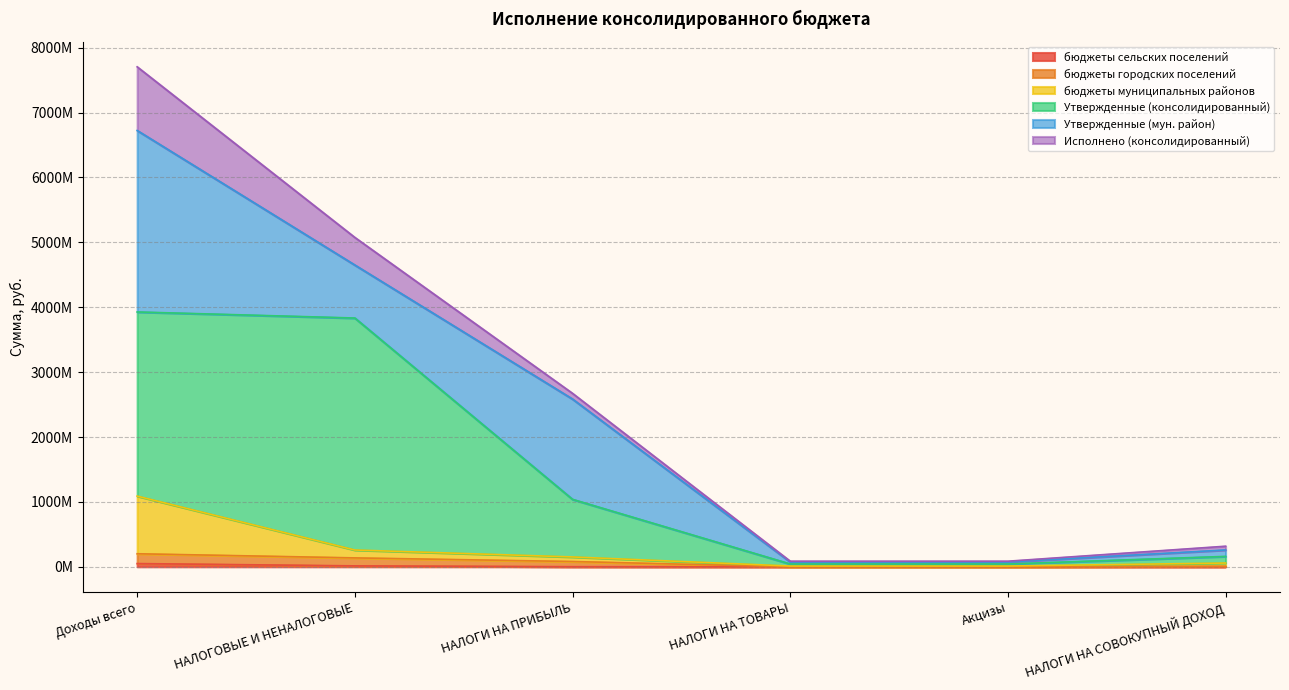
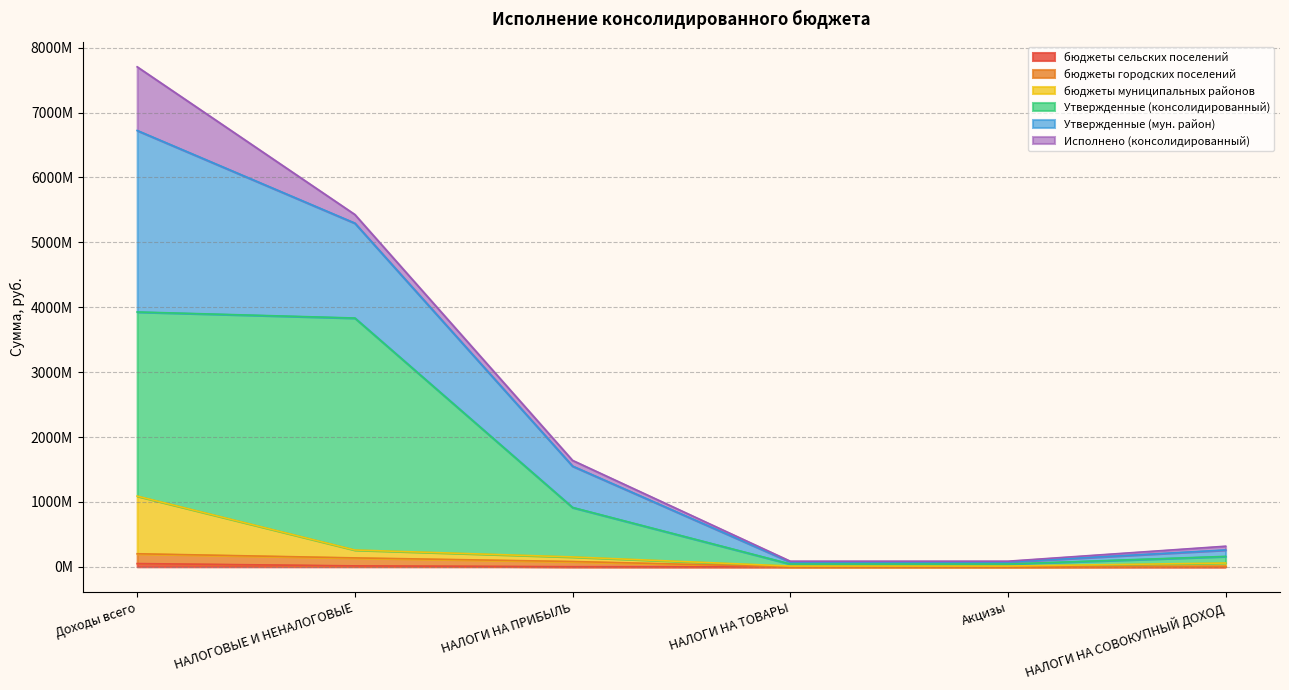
  {
    "бюджеты муниципальных районов": {
      "Доходы всего": 900000000,
      "НАЛОГОВЫЕ И НЕНАЛОГОВЫЕ": 100000000,
      "НАЛОГИ НА ПРИБЫЛЬ": 100000000,
      "НАЛОГИ НА СОВОКУПНЫЙ ДОХОД": 0
    },
    "Утвержденные (консолидированный)": {
      "Доходы всего": 2800000000,
      "НАЛОГОВЫЕ И НЕНАЛОГОВЫЕ": 3600000000,
-     "НАЛОГИ НА ПРИБЫЛЬ": 900000000,
+     "НАЛОГИ НА ПРИБЫЛЬ": 800000000,
      "НАЛОГИ НА СОВОКУПНЫЙ ДОХОД": 100000000
    },
    "Утвержденные (мун. район)": {
      "Доходы всего": 2800000000,
-     "НАЛОГОВЫЕ И НЕНАЛОГОВЫЕ": 800000000,
-     "НАЛОГИ НА ПРИБЫЛЬ": 1500000000,
+     "НАЛОГОВЫЕ И НЕНАЛОГОВЫЕ": 1500000000,
+     "НАЛОГИ НА ПРИБЫЛЬ": 600000000,
      "НАЛОГИ НА СОВОКУПНЫЙ ДОХОД": 100000000
    },
    "Исполнено (консолидированный)": {
      "Доходы всего": 1000000000,
-     "НАЛОГОВЫЕ И НЕНАЛОГОВЫЕ": 400000000,
+     "НАЛОГОВЫЕ И НЕНАЛОГОВЫЕ": 100000000,
      "НАЛОГИ НА ПРИБЫЛЬ": 100000000,
      "НАЛОГИ НА СОВОКУПНЫЙ ДОХОД": 100000000
    }
  }
